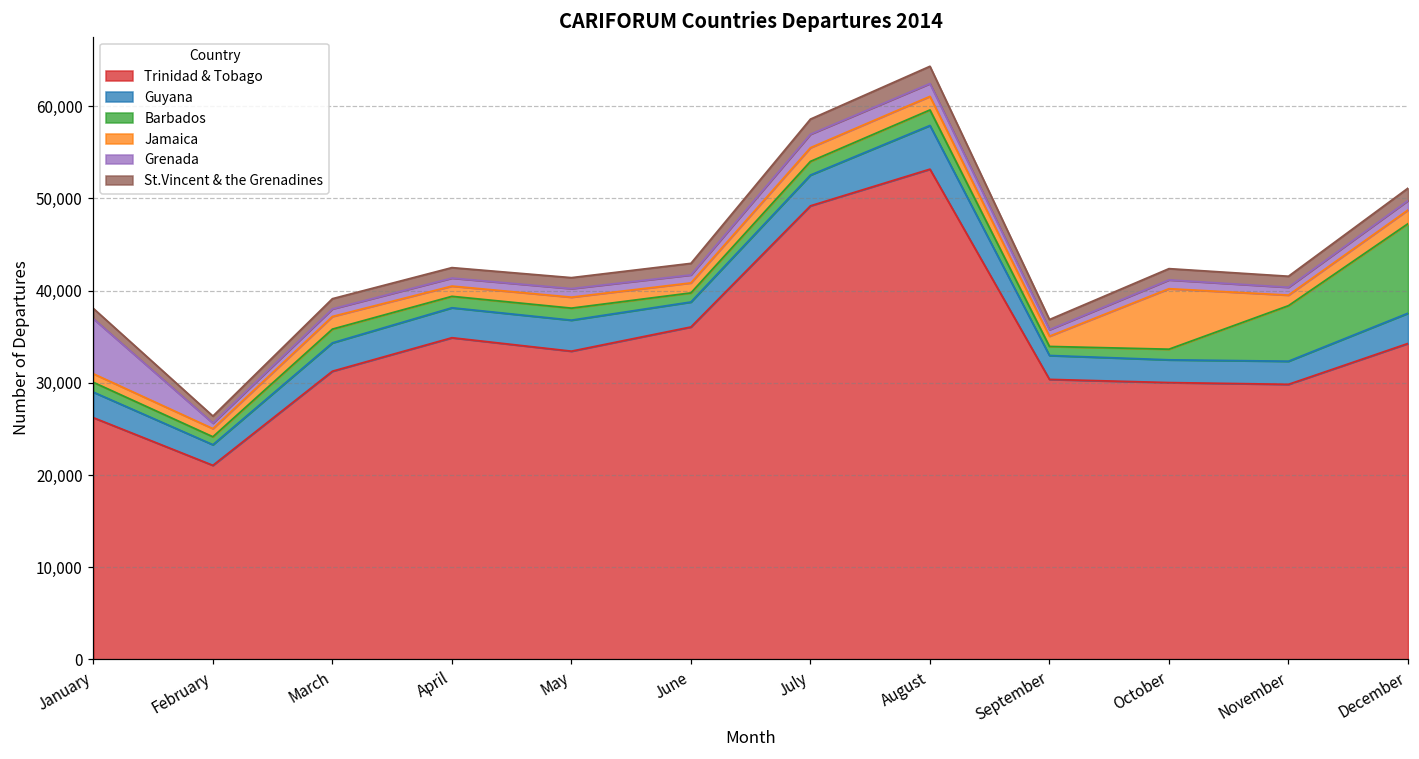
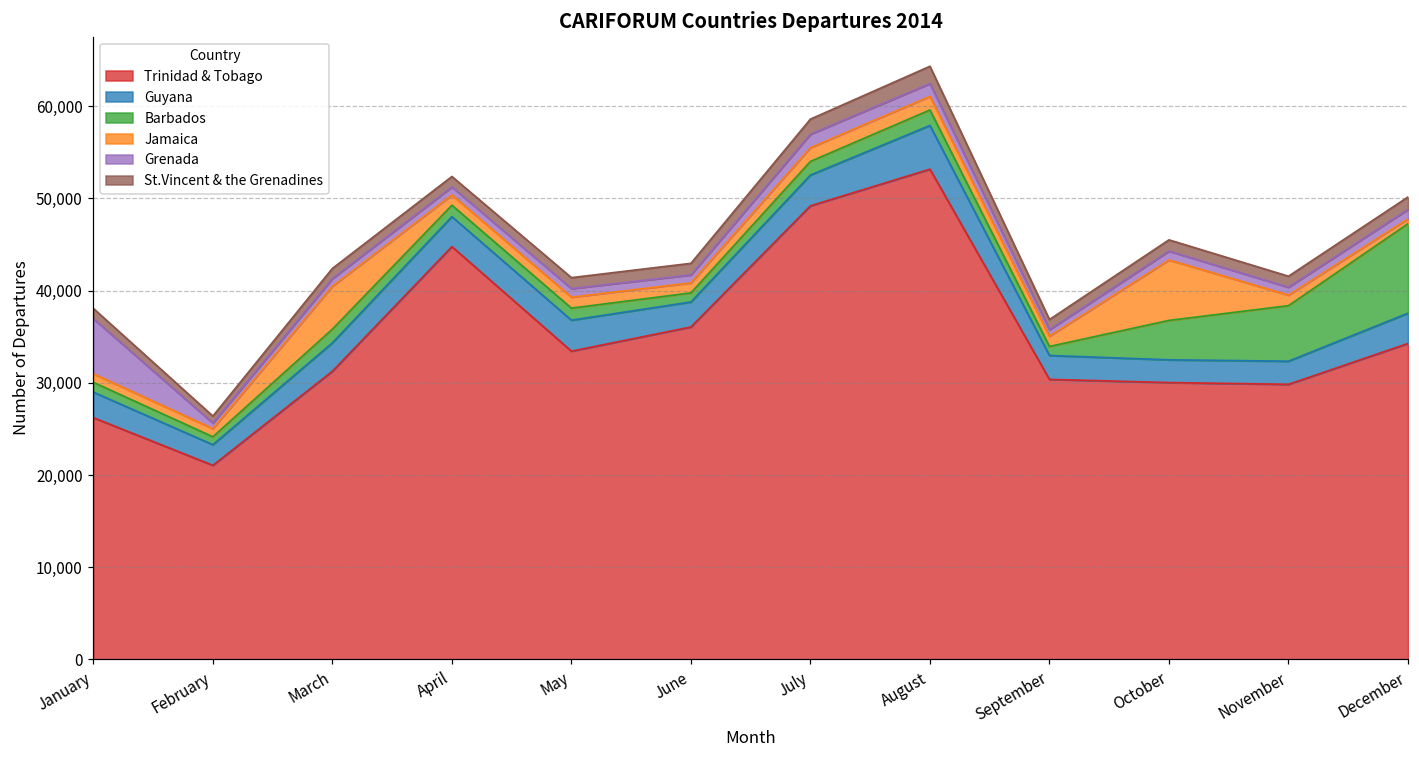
  {
    "Trinidad & Tobago": {
      "January": "26,000",
      "February": "21,000",
      "March": "31,000",
-     "April": "35,000",
+     "April": "45,000",
      "May": "33,000",
      "June": "36,000",
      "July": "49,000",
      "August": "53,000",
      "September": "30,000",
      "October": "30,000",
      "November": "30,000",
      "December": "34,000"
    },
    "Guyana": {
      "January": "3,000",
      "February": "2,000",
      "March": "3,000",
      "April": "3,000",
      "May": "3,000",
      "June": "3,000",
      "July": "3,000",
      "August": "5,000",
      "September": "3,000",
      "October": "2,000",
      "November": "3,000",
      "December": "3,000"
    },
    "Barbados": {
      "January": "1,000",
      "February": "1,000",
      "March": "1,000",
      "April": "1,000",
      "May": "1,000",
      "June": "1,000",
      "July": "1,000",
      "August": "2,000",
      "September": "1,000",
-     "October": "1,000",
+     "October": "4,000",
      "November": "6,000",
      "December": "10,000"
    },
    "Jamaica": {
      "January": "1,000",
      "February": "1,000",
-     "March": "1,000",
+     "March": "5,000",
      "April": "1,000",
      "May": "1,000",
      "June": "1,000",
      "July": "1,000",
      "August": "1,000",
      "September": "1,000",
      "October": "7,000",
      "November": "1,000",
-     "December": "1,500"
+     "December": "500"
    },
    "Grenada": {
      "January": "6,000",
      "February": "1,000",
      "March": "1,000",
      "April": "1,000",
      "May": "1,000",
      "June": "1,000",
      "July": "1,000",
      "August": "1,000",
      "September": "1,000",
      "October": "1,000",
      "November": "1,000",
      "December": "1,000"
    },
    "St.Vincent & the Grenadines": {
      "January": "1,000",
      "February": "1,000",
      "March": "1,000",
      "April": "1,000",
      "May": "1,000",
      "June": "1,000",
      "July": "2,000",
      "August": "2,000",
      "September": "1,000",
      "October": "1,000",
      "November": "1,000",
      "December": "1,000"
    }
  }
